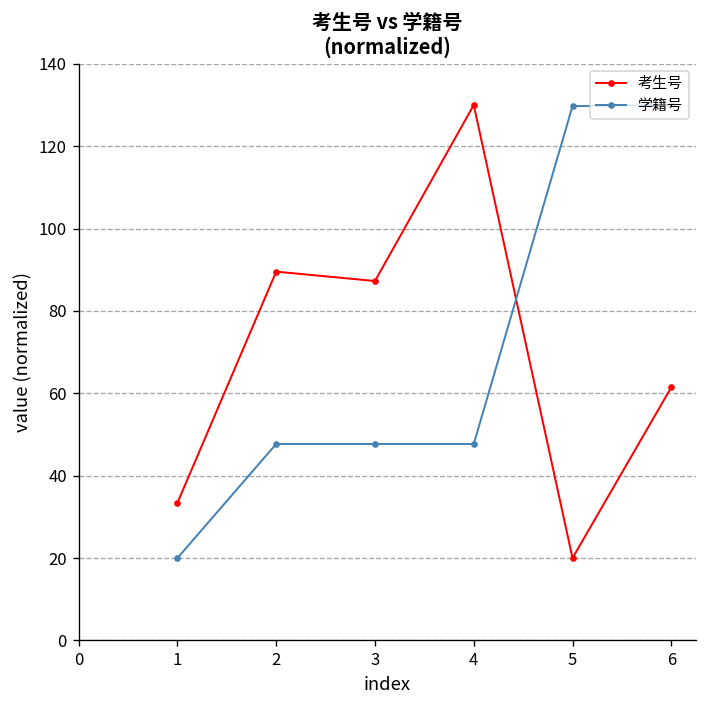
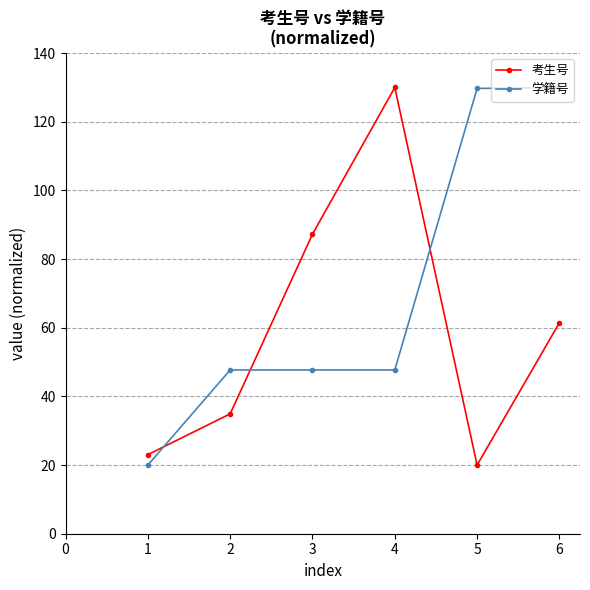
  {
    "考生号": {
-     "1": 33,
-     "2": 90,
+     "1": 23,
+     "2": 35,
      "3": 87,
      "4": 130,
      "5": 20,
      "6": 61
    },
    "学籍号": {
      "1": 20,
      "2": 48,
      "3": 48,
      "4": 48,
      "5": 130
    }
  }
